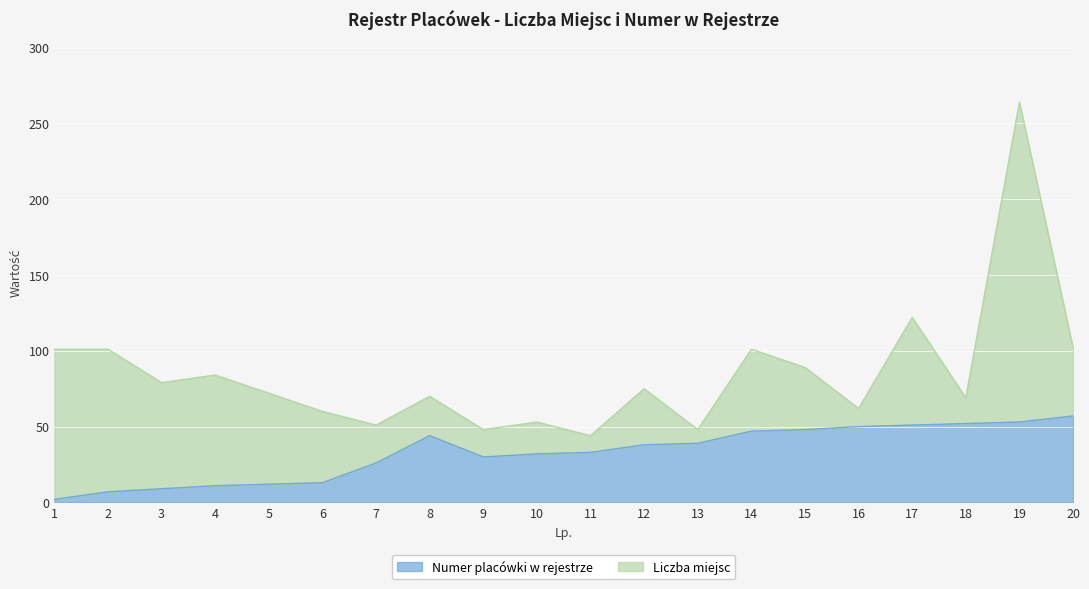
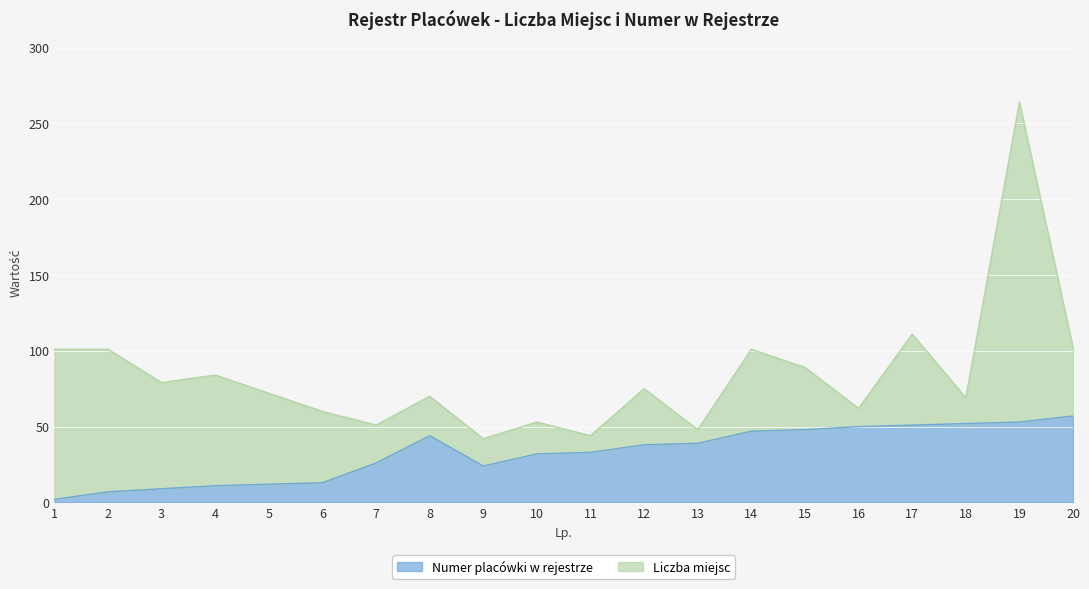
  {
    "Numer placówki w rejestrze": {
      "1": 2,
      "2": 7,
      "3": 9,
      "4": 11,
      "5": 12,
      "6": 13,
      "7": 26,
      "8": 44,
-     "9": 30,
+     "9": 24,
      "10": 32,
      "11": 33,
      "12": 38,
      "13": 39,
      "14": 47,
      "15": 48,
      "16": 50,
      "17": 51,
      "18": 52,
      "19": 53,
      "20": 57
    },
    "Liczba miejsc": {
      "1": 99,
      "2": 94,
      "3": 70,
      "4": 73,
      "5": 60,
      "6": 47,
      "7": 25,
      "8": 26,
      "9": 18,
      "10": 21,
      "11": 11,
      "12": 37,
      "13": 9,
      "14": 54,
      "15": 41,
      "16": 12,
-     "17": 71,
+     "17": 60,
      "18": 17,
      "19": 211,
      "20": 45
    }
  }
